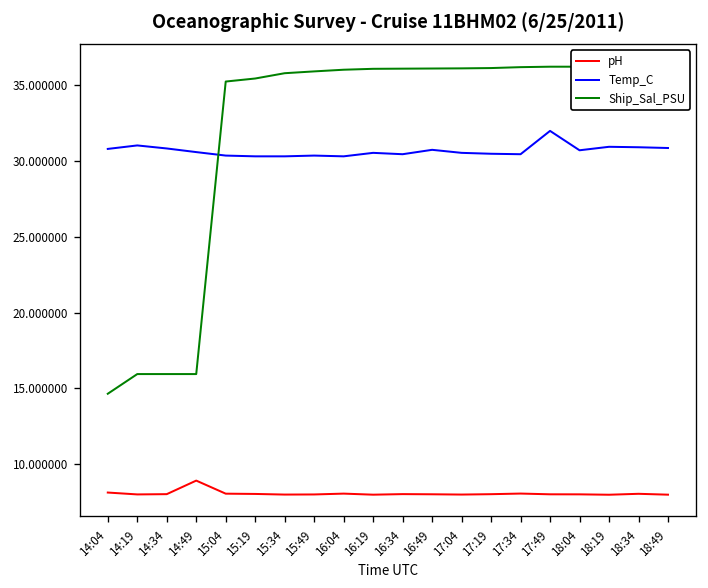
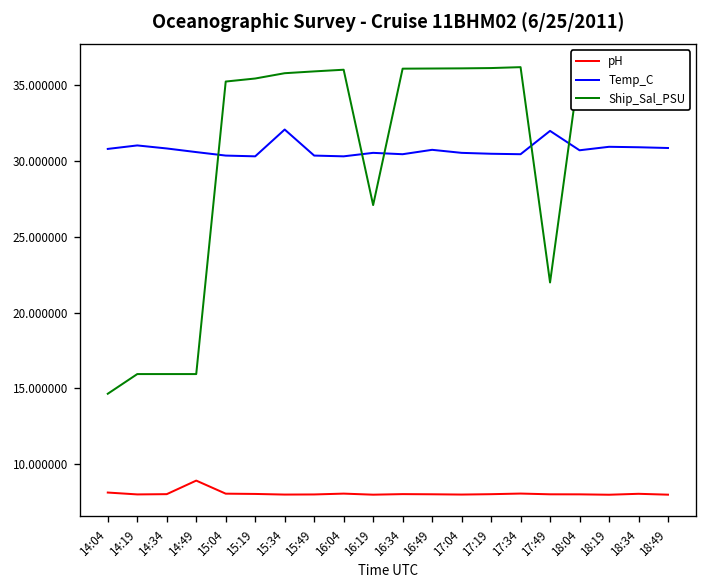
  {
    "pH": {
      "14:04": 8.1,
      "14:19": 8.0,
      "14:34": 8.0,
      "14:49": 8.9,
      "15:04": 8.0,
      "15:19": 8.0,
      "15:34": 8.0,
      "15:49": 8.0,
      "16:04": 8.0,
      "16:19": 8.0,
      "16:34": 8.0,
      "16:49": 8.0,
      "17:04": 8.0,
      "17:19": 8.0,
      "17:34": 8.0,
      "17:49": 8.0,
      "18:04": 8.0,
      "18:19": 8.0,
      "18:34": 8.0,
      "18:49": 8.0
    },
    "Temp_C": {
      "14:04": 30.8,
      "14:19": 31.0,
      "14:34": 30.8,
      "14:49": 30.6,
      "15:04": 30.4,
      "15:19": 30.3,
-     "15:34": 30.3,
+     "15:34": 32.1,
      "15:49": 30.4,
      "16:04": 30.3,
      "16:19": 30.6,
      "16:34": 30.5,
      "16:49": 30.8,
      "17:04": 30.6,
      "17:19": 30.5,
      "17:34": 30.5,
      "17:49": 32.0,
      "18:04": 30.7,
      "18:19": 31.0,
      "18:34": 30.9,
      "18:49": 30.9
    },
    "Ship_Sal_PSU": {
      "14:04": 14.6,
      "14:19": 15.9,
      "14:34": 15.9,
      "14:49": 15.9,
      "15:04": 35.3,
      "15:19": 35.5,
      "15:34": 35.8,
      "15:49": 35.9,
      "16:04": 36.0,
-     "16:19": 36.1,
+     "16:19": 27.1,
      "16:34": 36.1,
      "16:49": 36.1,
      "17:04": 36.1,
      "17:19": 36.2,
      "17:34": 36.2,
-     "17:49": 36.2
+     "17:49": 22.0
    }
  }
